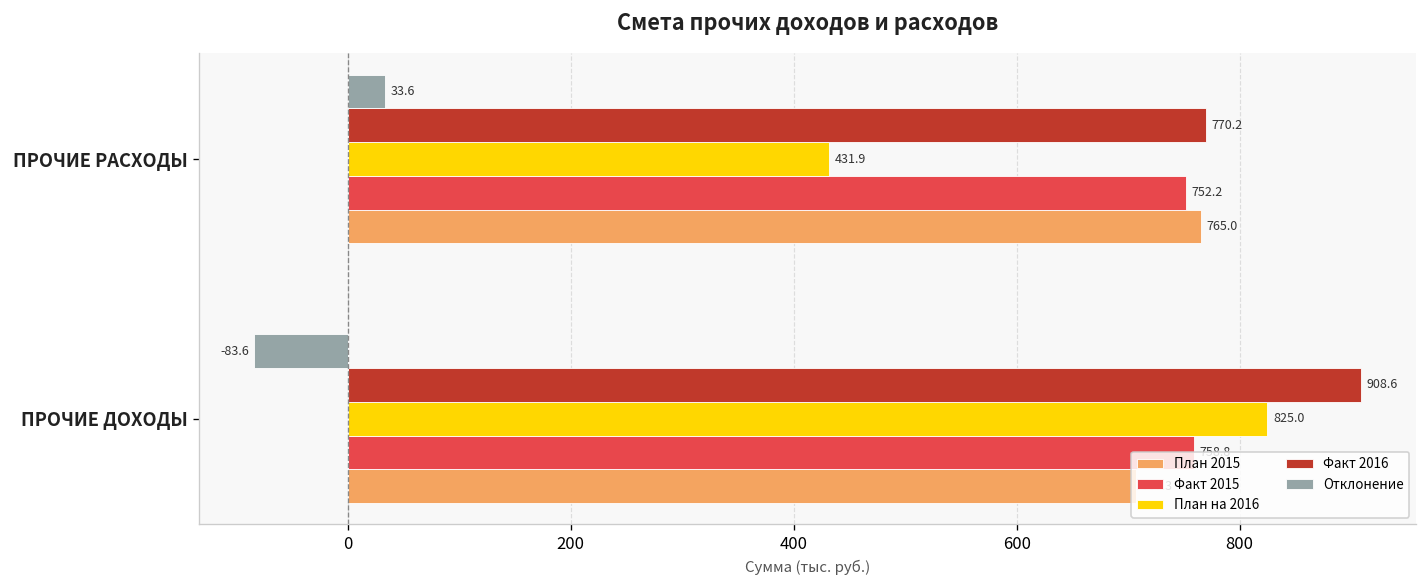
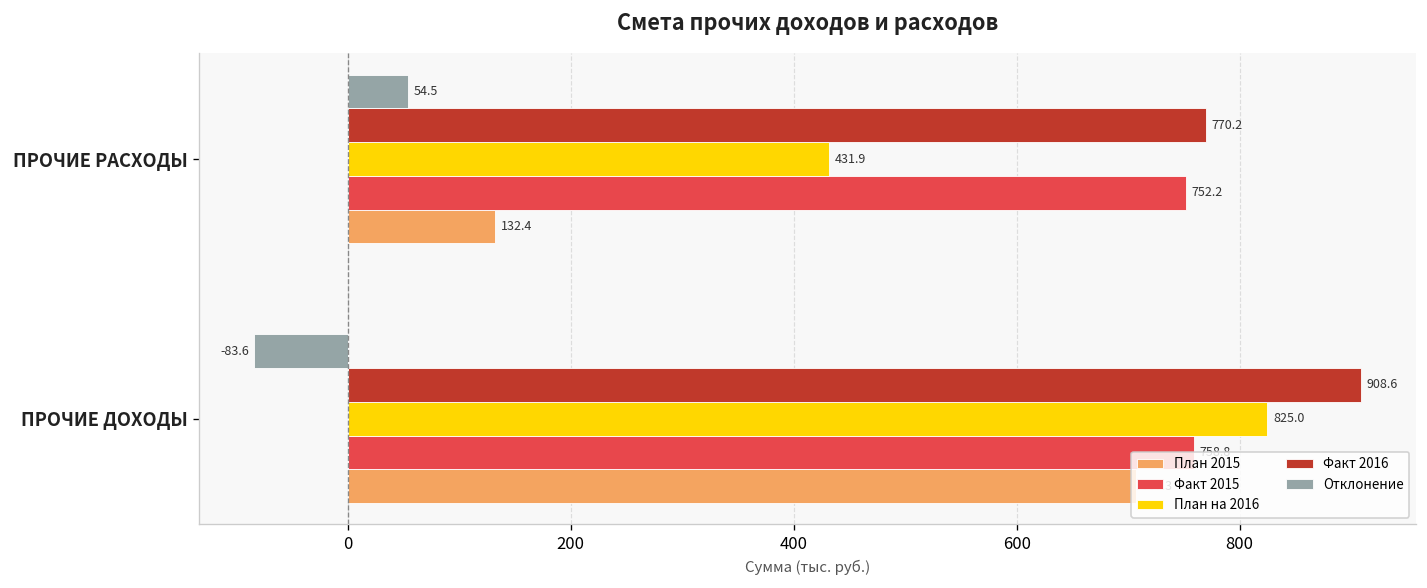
  {
    "План 2015": {
-     "ПРОЧИЕ РАСХОДЫ": 765.0
+     "ПРОЧИЕ РАСХОДЫ": 132.4
    },
    "План на 2016": {
      "ПРОЧИЕ РАСХОДЫ": 431.9,
      "ПРОЧИЕ ДОХОДЫ": 825.0
    },
    "Отклонение": {
-     "ПРОЧИЕ РАСХОДЫ": 33.6,
+     "ПРОЧИЕ РАСХОДЫ": 54.5,
      "ПРОЧИЕ ДОХОДЫ": -83.6
    }
  }
